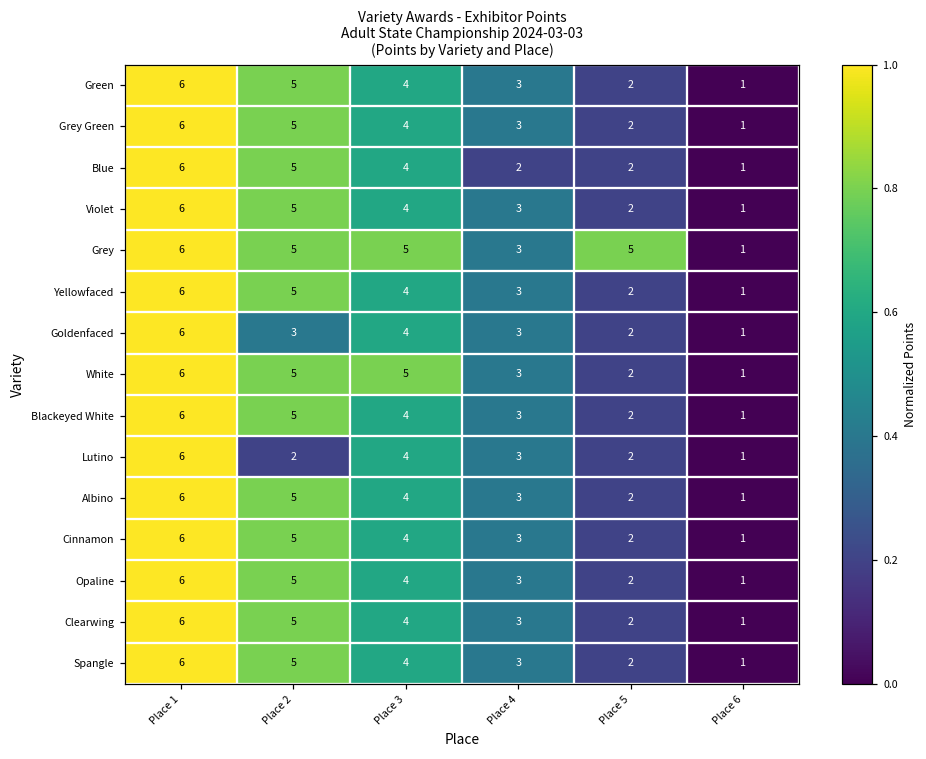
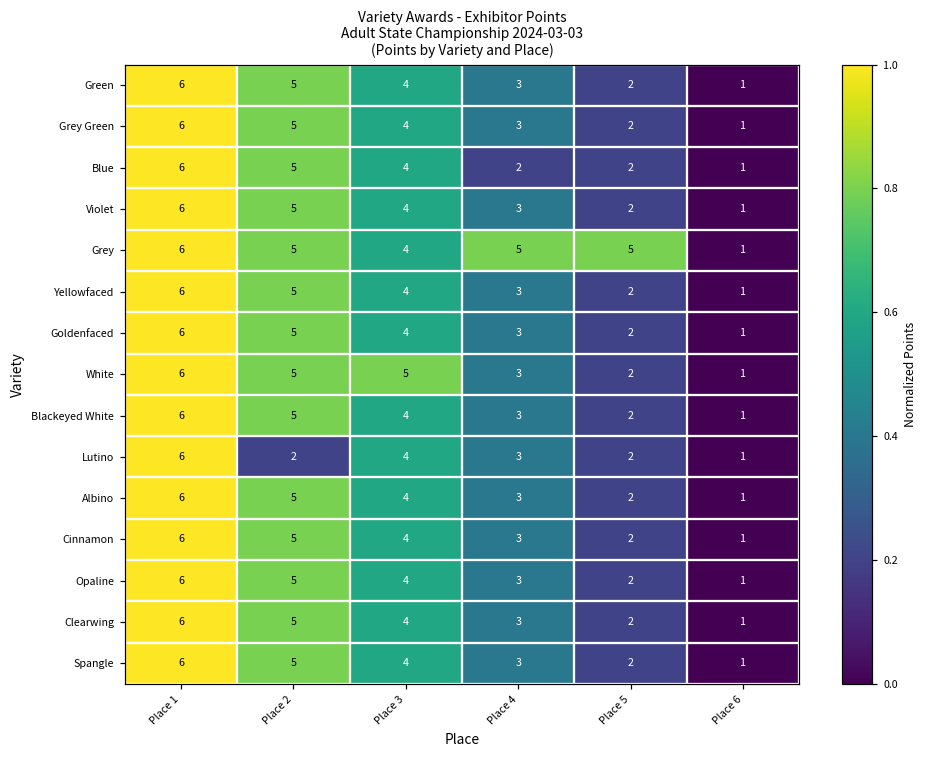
  {
    "Green": {
      "Place 1": 6,
      "Place 2": 5,
      "Place 3": 4,
      "Place 4": 3,
      "Place 5": 2,
      "Place 6": 1
    },
    "Grey Green": {
      "Place 1": 6,
      "Place 2": 5,
      "Place 3": 4,
      "Place 4": 3,
      "Place 5": 2,
      "Place 6": 1
    },
    "Blue": {
      "Place 1": 6,
      "Place 2": 5,
      "Place 3": 4,
      "Place 4": 2,
      "Place 5": 2,
      "Place 6": 1
    },
    "Violet": {
      "Place 1": 6,
      "Place 2": 5,
      "Place 3": 4,
      "Place 4": 3,
      "Place 5": 2,
      "Place 6": 1
    },
    "Grey": {
      "Place 1": 6,
      "Place 2": 5,
-     "Place 3": 5,
-     "Place 4": 3,
+     "Place 3": 4,
+     "Place 4": 5,
      "Place 5": 5,
      "Place 6": 1
    },
    "Yellowfaced": {
      "Place 1": 6,
      "Place 2": 5,
      "Place 3": 4,
      "Place 4": 3,
      "Place 5": 2,
      "Place 6": 1
    },
    "Goldenfaced": {
      "Place 1": 6,
-     "Place 2": 3,
+     "Place 2": 5,
      "Place 3": 4,
      "Place 4": 3,
      "Place 5": 2,
      "Place 6": 1
    },
    "White": {
      "Place 1": 6,
      "Place 2": 5,
      "Place 3": 5,
      "Place 4": 3,
      "Place 5": 2,
      "Place 6": 1
    },
    "Blackeyed White": {
      "Place 1": 6,
      "Place 2": 5,
      "Place 3": 4,
      "Place 4": 3,
      "Place 5": 2,
      "Place 6": 1
    },
    "Lutino": {
      "Place 1": 6,
      "Place 2": 2,
      "Place 3": 4,
      "Place 4": 3,
      "Place 5": 2,
      "Place 6": 1
    },
    "Albino": {
      "Place 1": 6,
      "Place 2": 5,
      "Place 3": 4,
      "Place 4": 3,
      "Place 5": 2,
      "Place 6": 1
    },
    "Cinnamon": {
      "Place 1": 6,
      "Place 2": 5,
      "Place 3": 4,
      "Place 4": 3,
      "Place 5": 2,
      "Place 6": 1
    },
    "Opaline": {
      "Place 1": 6,
      "Place 2": 5,
      "Place 3": 4,
      "Place 4": 3,
      "Place 5": 2,
      "Place 6": 1
    },
    "Clearwing": {
      "Place 1": 6,
      "Place 2": 5,
      "Place 3": 4,
      "Place 4": 3,
      "Place 5": 2,
      "Place 6": 1
    },
    "Spangle": {
      "Place 1": 6,
      "Place 2": 5,
      "Place 3": 4,
      "Place 4": 3,
      "Place 5": 2,
      "Place 6": 1
    }
  }
